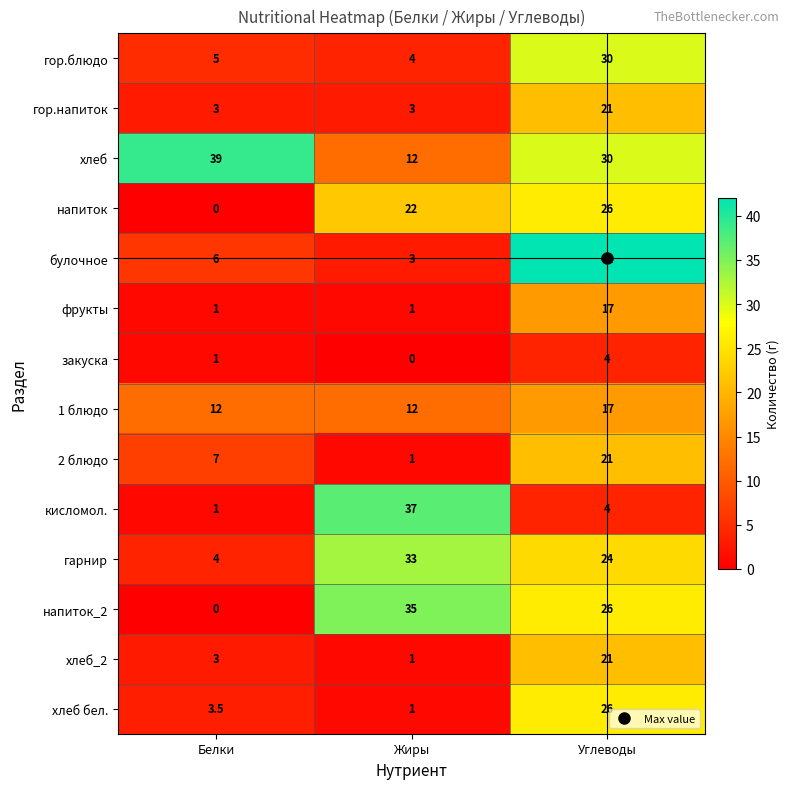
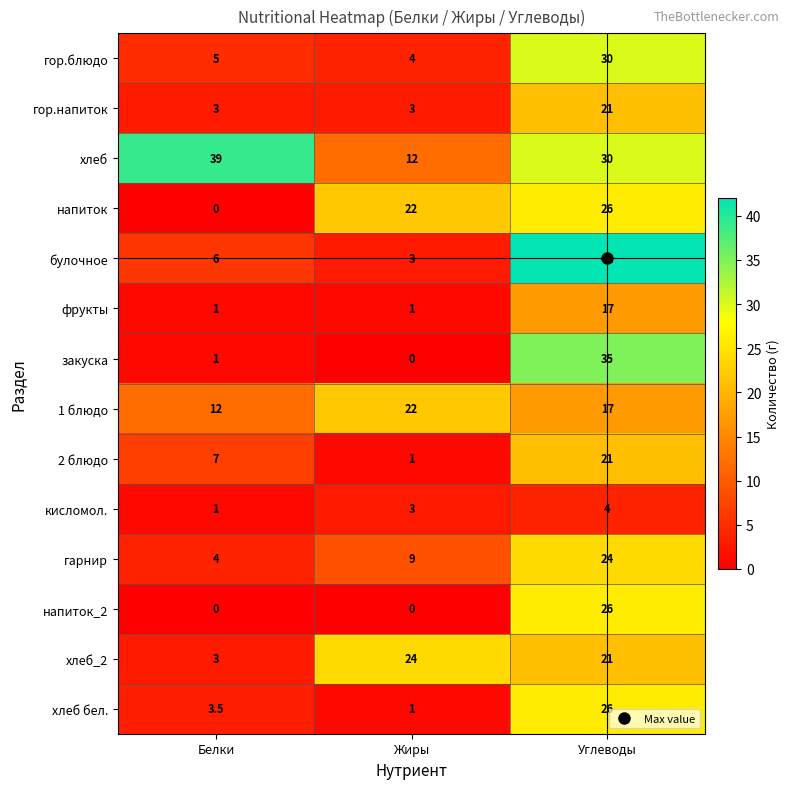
  {
    "гор.блюдо": {
      "Белки": 5,
      "Жиры": 4,
      "Углеводы": 30
    },
    "гор.напиток": {
      "Белки": 3,
      "Жиры": 3,
      "Углеводы": 21
    },
    "хлеб": {
      "Белки": 39,
      "Жиры": 12,
      "Углеводы": 30
    },
    "напиток": {
      "Белки": 0,
      "Жиры": 22,
      "Углеводы": 26
    },
    "булочное": {
      "Белки": 6,
      "Жиры": 3
    },
    "фрукты": {
      "Белки": 1,
      "Жиры": 1,
      "Углеводы": 17
    },
    "закуска": {
      "Белки": 1,
      "Жиры": 0,
-     "Углеводы": 4
+     "Углеводы": 35
    },
    "1 блюдо": {
      "Белки": 12,
-     "Жиры": 12,
+     "Жиры": 22,
      "Углеводы": 17
    },
    "2 блюдо": {
      "Белки": 7,
      "Жиры": 1,
      "Углеводы": 21
    },
    "кисломол.": {
      "Белки": 1,
-     "Жиры": 37,
+     "Жиры": 3,
      "Углеводы": 4
    },
    "гарнир": {
      "Белки": 4,
-     "Жиры": 33,
+     "Жиры": 9,
      "Углеводы": 24
    },
    "напиток_2": {
      "Белки": 0,
-     "Жиры": 35,
+     "Жиры": 0,
      "Углеводы": 26
    },
    "хлеб_2": {
      "Белки": 3,
-     "Жиры": 1,
+     "Жиры": 24,
      "Углеводы": 21
    },
    "хлеб бел.": {
      "Белки": 3.5,
      "Жиры": 1
    }
  }
